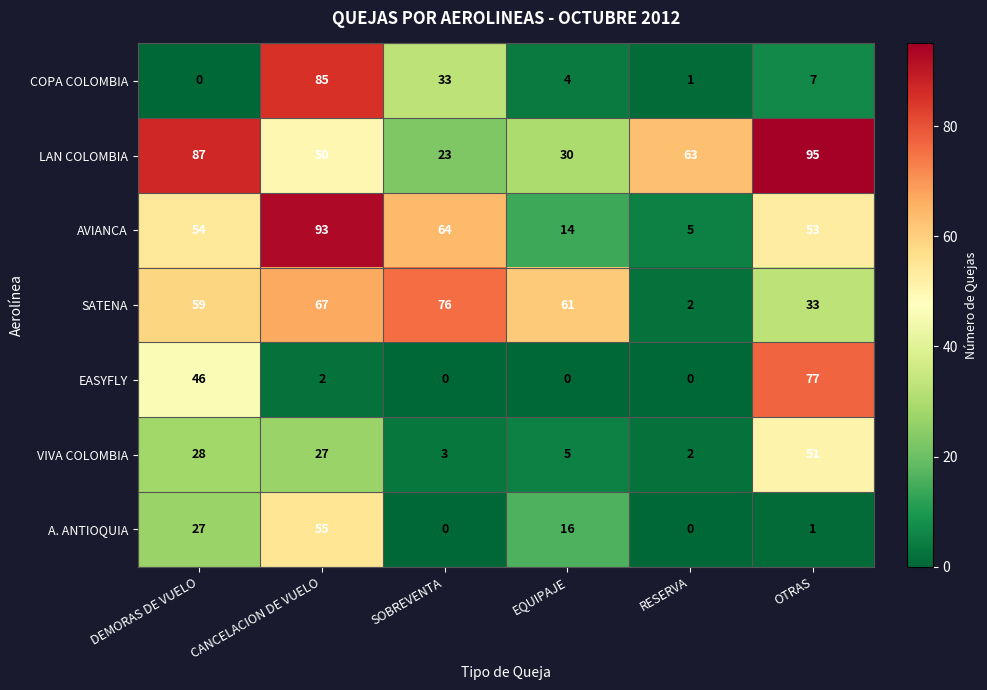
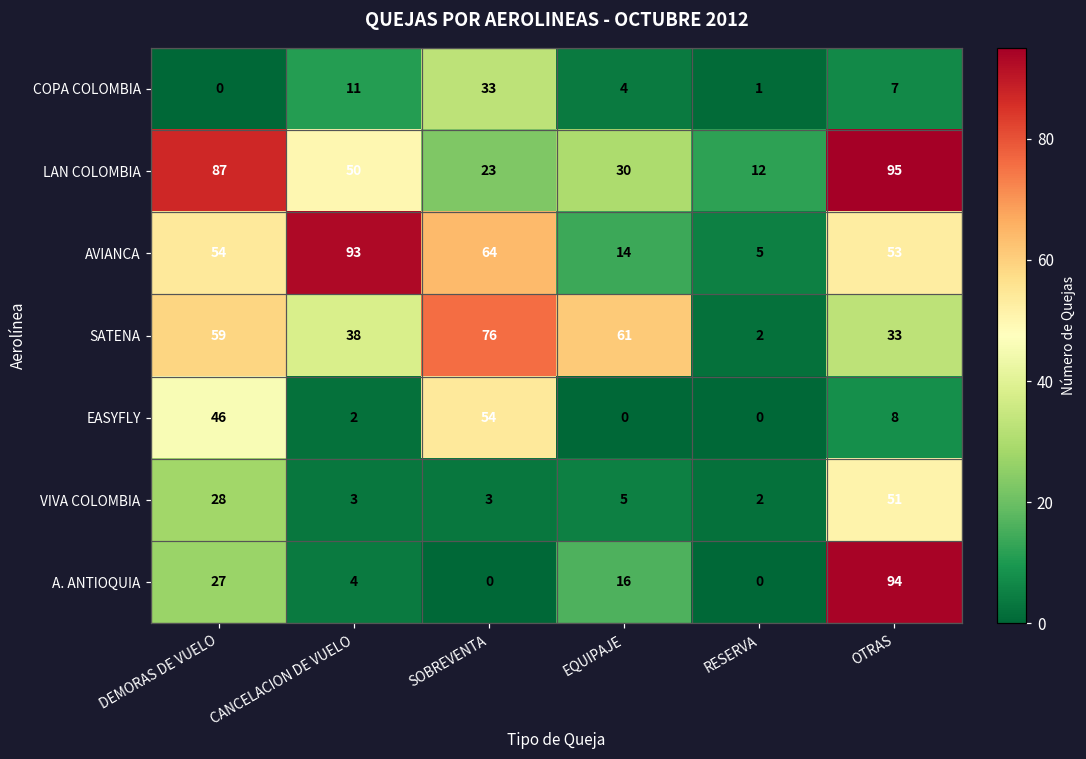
  {
    "COPA COLOMBIA": {
      "DEMORAS DE VUELO": 0,
-     "CANCELACION DE VUELO": 85,
+     "CANCELACION DE VUELO": 11,
      "SOBREVENTA": 33,
      "EQUIPAJE": 4,
      "RESERVA": 1,
      "OTRAS": 7
    },
    "LAN COLOMBIA": {
      "DEMORAS DE VUELO": 87,
      "CANCELACION DE VUELO": 50,
      "SOBREVENTA": 23,
      "EQUIPAJE": 30,
-     "RESERVA": 63,
+     "RESERVA": 12,
      "OTRAS": 95
    },
    "AVIANCA": {
      "DEMORAS DE VUELO": 54,
      "CANCELACION DE VUELO": 93,
      "SOBREVENTA": 64,
      "EQUIPAJE": 14,
      "RESERVA": 5,
      "OTRAS": 53
    },
    "SATENA": {
      "DEMORAS DE VUELO": 59,
-     "CANCELACION DE VUELO": 67,
+     "CANCELACION DE VUELO": 38,
      "SOBREVENTA": 76,
      "EQUIPAJE": 61,
      "RESERVA": 2,
      "OTRAS": 33
    },
    "EASYFLY": {
      "DEMORAS DE VUELO": 46,
      "CANCELACION DE VUELO": 2,
-     "SOBREVENTA": 0,
+     "SOBREVENTA": 54,
      "EQUIPAJE": 0,
      "RESERVA": 0,
-     "OTRAS": 77
+     "OTRAS": 8
    },
    "VIVA COLOMBIA": {
      "DEMORAS DE VUELO": 28,
-     "CANCELACION DE VUELO": 27,
+     "CANCELACION DE VUELO": 3,
      "SOBREVENTA": 3,
      "EQUIPAJE": 5,
      "RESERVA": 2,
      "OTRAS": 51
    },
    "A. ANTIOQUIA": {
      "DEMORAS DE VUELO": 27,
-     "CANCELACION DE VUELO": 55,
+     "CANCELACION DE VUELO": 4,
      "SOBREVENTA": 0,
      "EQUIPAJE": 16,
      "RESERVA": 0,
-     "OTRAS": 1
+     "OTRAS": 94
    }
  }
